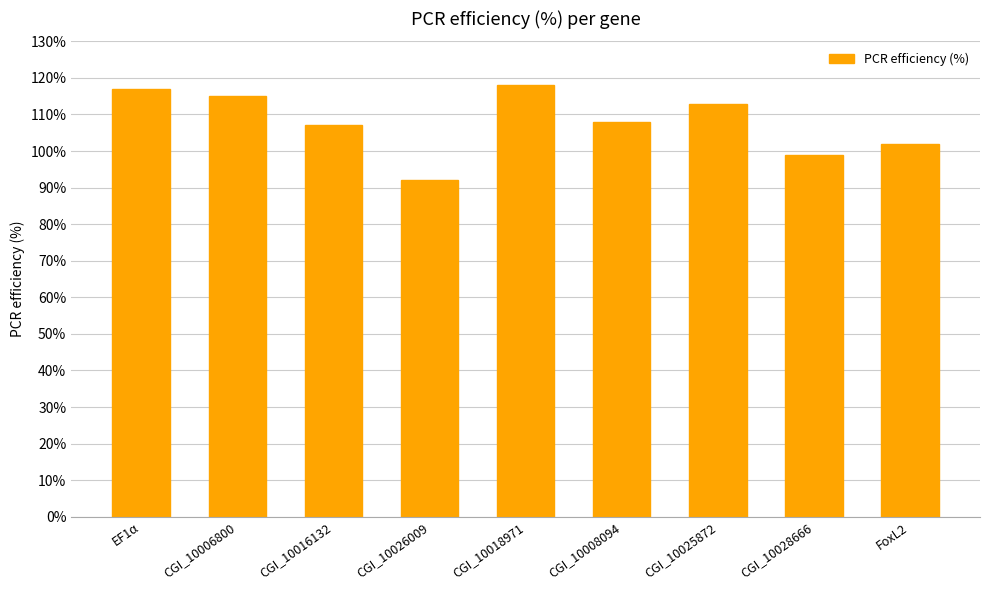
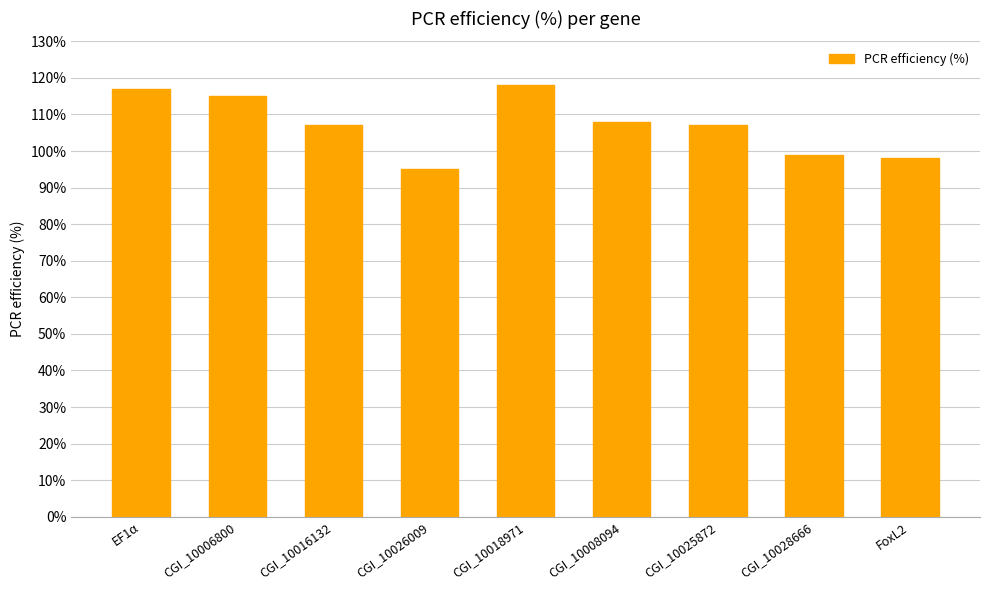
  {
    "EF1α": "117%",
    "CGI_10006800": "115%",
    "CGI_10016132": "107%",
-   "CGI_10026009": "92%",
+   "CGI_10026009": "95%",
    "CGI_10018971": "118%",
    "CGI_10008094": "108%",
-   "CGI_10025872": "113%",
+   "CGI_10025872": "107%",
    "CGI_10028666": "99%",
-   "FoxL2": "102%"
+   "FoxL2": "98%"
  }
